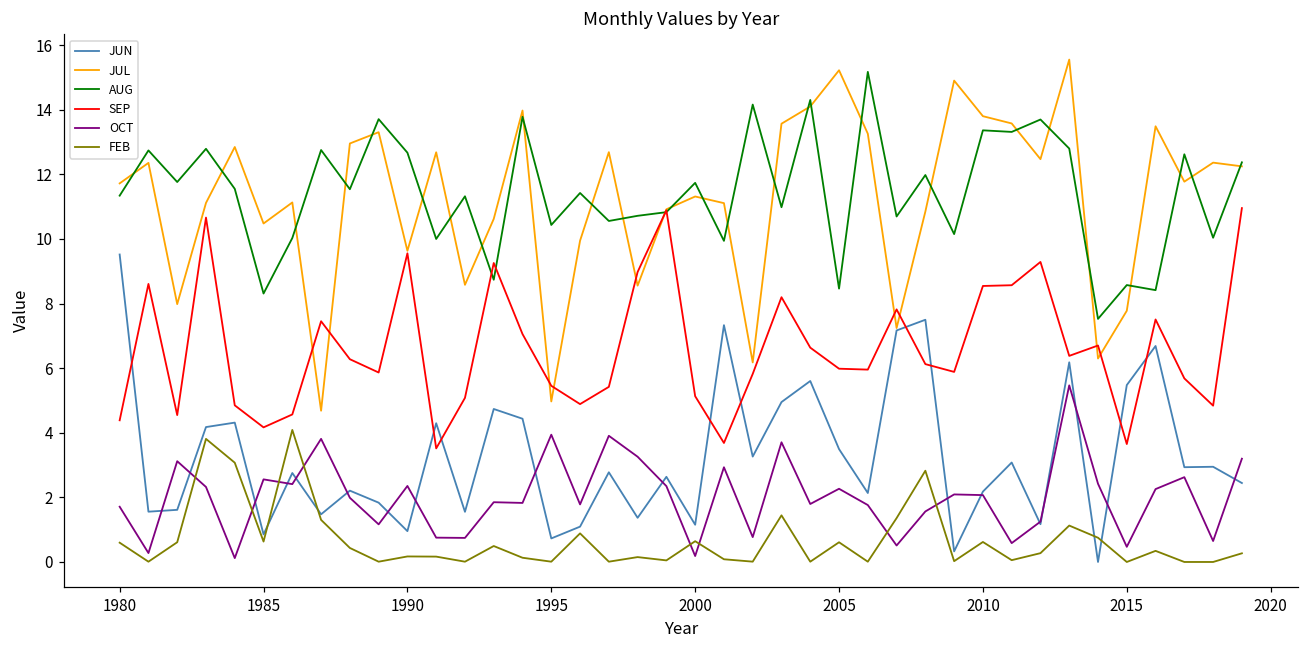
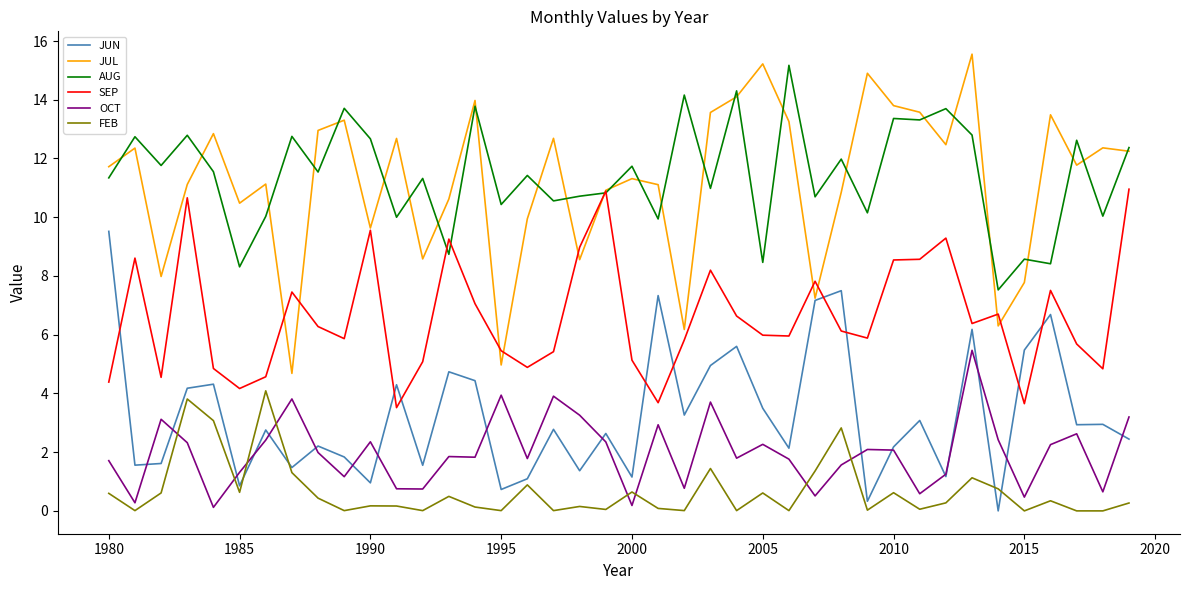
  {
    "JUN": {
      "1980": 9.5,
      "1985": 0.9,
      "1990": 1.0,
      "1995": 0.7,
      "2000": 1.2,
      "2005": 3.5,
      "2010": 2.2,
      "2015": 5.5
    },
    "JUL": {
      "1980": 11.7,
      "1985": 10.5,
      "1995": 5.0,
      "2000": 11.3,
      "2005": 15.2,
      "2010": 13.8,
      "2015": 7.8
    },
    "AUG": {
      "1980": 11.3,
      "1985": 8.3,
      "1990": 12.7,
      "1995": 10.4,
      "2000": 11.7,
      "2005": 8.5,
      "2010": 13.4,
      "2015": 8.6
    },
    "SEP": {
      "1980": 4.4,
      "1985": 4.2,
      "1995": 5.5,
      "2000": 5.1,
      "2005": 6.0,
      "2010": 8.5,
      "2015": 3.7
    },
    "OCT": {
      "1980": 1.7,
-     "1985": 2.6,
+     "1985": 1.3,
      "1990": 2.4,
      "1995": 3.9,
      "2000": 0.2,
      "2005": 2.3,
      "2010": 2.1,
      "2015": 0.5
    },
    "FEB": {
      "1980": 0.6,
      "1985": 0.6,
      "1990": 0.2,
      "1995": 0.0,
      "2000": 0.6,
      "2005": 0.6,
      "2010": 0.6,
      "2015": 0.0
    }
  }
